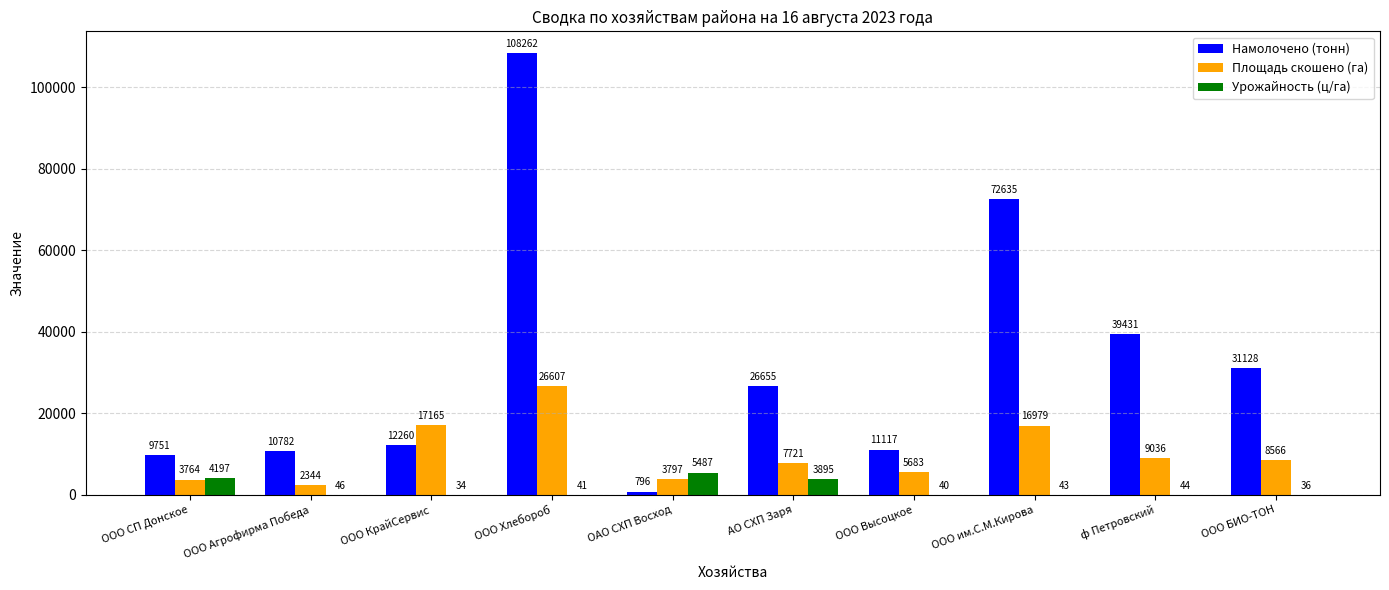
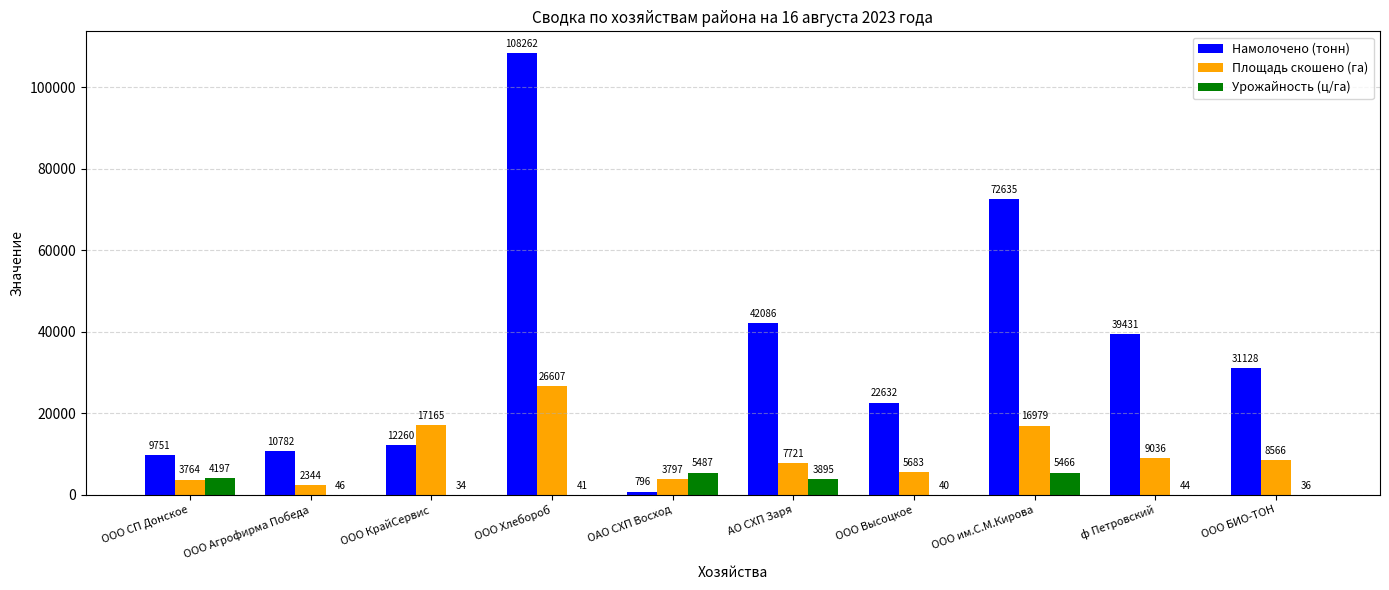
  {
    "Намолочено (тонн)": {
      "ООО СП Донское": 9751,
      "ООО Агрофирма Победа": 10782,
      "ООО КрайСервис": 12260,
      "ООО Хлебороб": 108262,
      "ОАО СХП Восход": 796,
-     "АО СХП Заря": 26655,
-     "ООО Высоцкое": 11117,
+     "АО СХП Заря": 42086,
+     "ООО Высоцкое": 22632,
      "ООО им.С.М.Кирова": 72635,
      "ф Петровский": 39431,
      "ООО БИО-ТОН": 31128
    },
    "Площадь скошено (га)": {
      "ООО СП Донское": 3764,
      "ООО Агрофирма Победа": 2344,
      "ООО КрайСервис": 17165,
      "ООО Хлебороб": 26607,
      "ОАО СХП Восход": 3797,
      "АО СХП Заря": 7721,
      "ООО Высоцкое": 5683,
      "ООО им.С.М.Кирова": 16979,
      "ф Петровский": 9036,
      "ООО БИО-ТОН": 8566
    },
    "Урожайность (ц/га)": {
      "ООО СП Донское": 4197,
      "ООО Агрофирма Победа": 46,
      "ООО КрайСервис": 34,
      "ООО Хлебороб": 41,
      "ОАО СХП Восход": 5487,
      "АО СХП Заря": 3895,
      "ООО Высоцкое": 40,
-     "ООО им.С.М.Кирова": 43,
+     "ООО им.С.М.Кирова": 5466,
      "ф Петровский": 44,
      "ООО БИО-ТОН": 36
    }
  }
